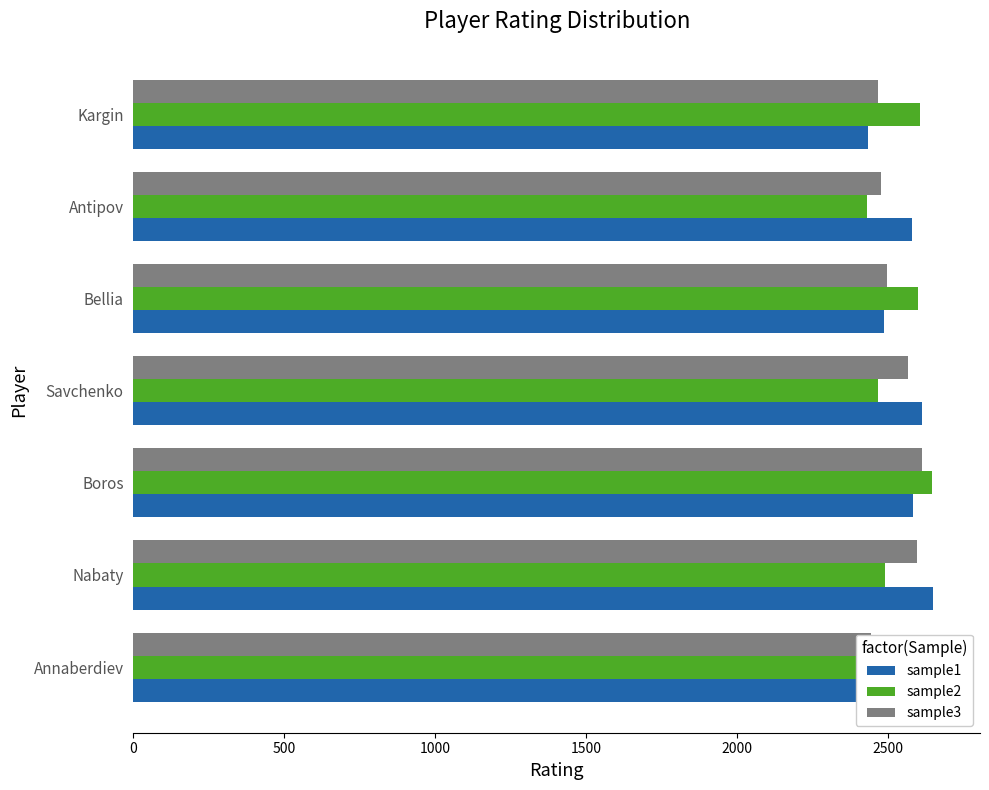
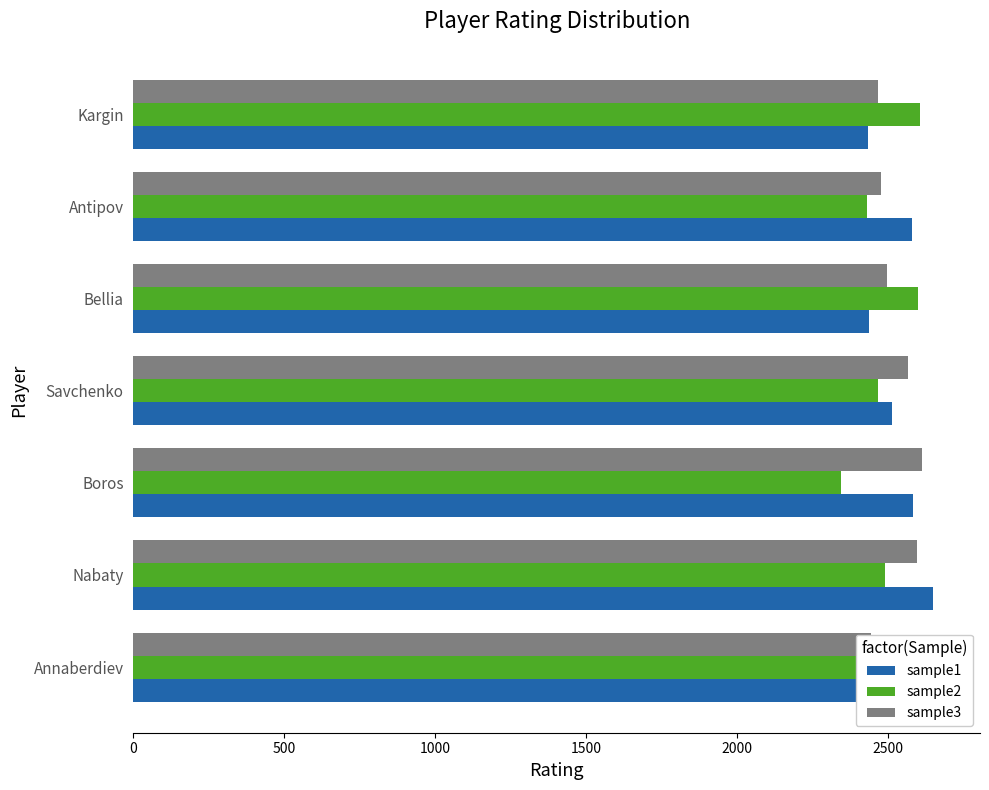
  {
    "sample1": {
      "Kargin": 2430,
      "Antipov": 2580,
-     "Bellia": 2490,
-     "Savchenko": 2610,
+     "Bellia": 2440,
+     "Savchenko": 2510,
      "Boros": 2580,
      "Nabaty": 2650
    },
    "sample2": {
      "Kargin": 2610,
      "Antipov": 2430,
      "Bellia": 2600,
      "Savchenko": 2470,
-     "Boros": 2650,
+     "Boros": 2350,
      "Nabaty": 2490
    },
    "sample3": {
      "Kargin": 2470,
      "Antipov": 2480,
      "Bellia": 2500,
      "Savchenko": 2570,
      "Boros": 2610,
      "Nabaty": 2600
    }
  }
